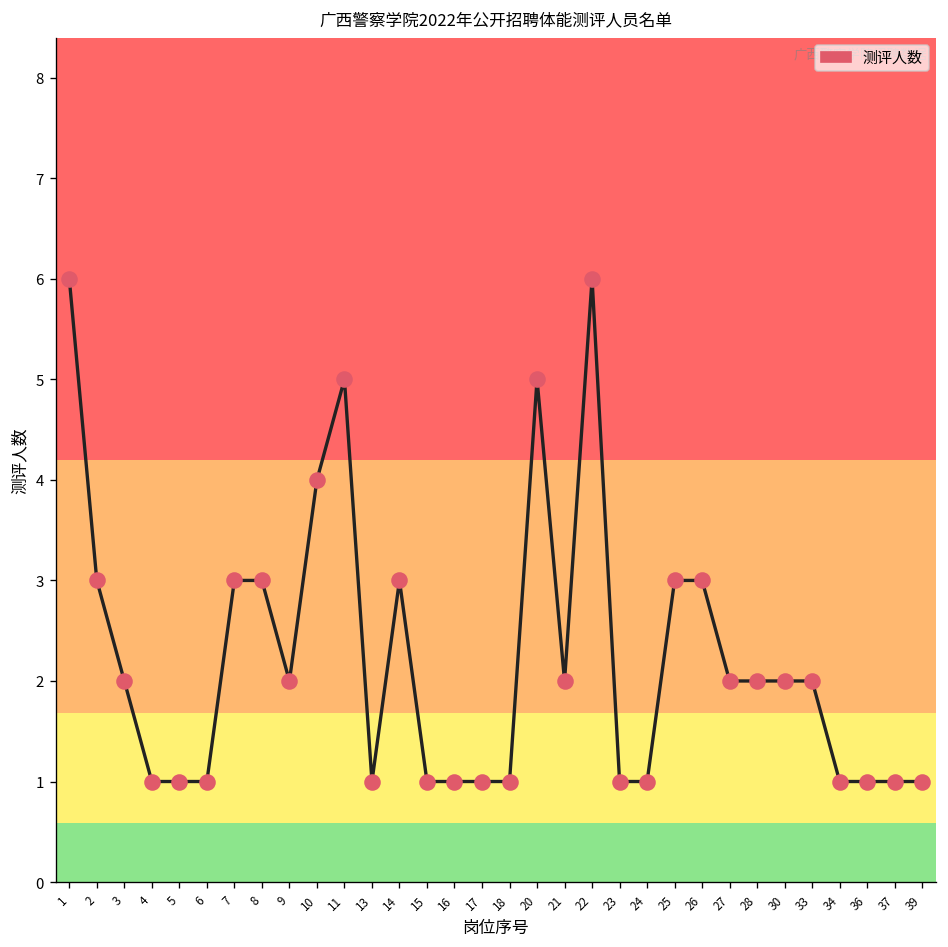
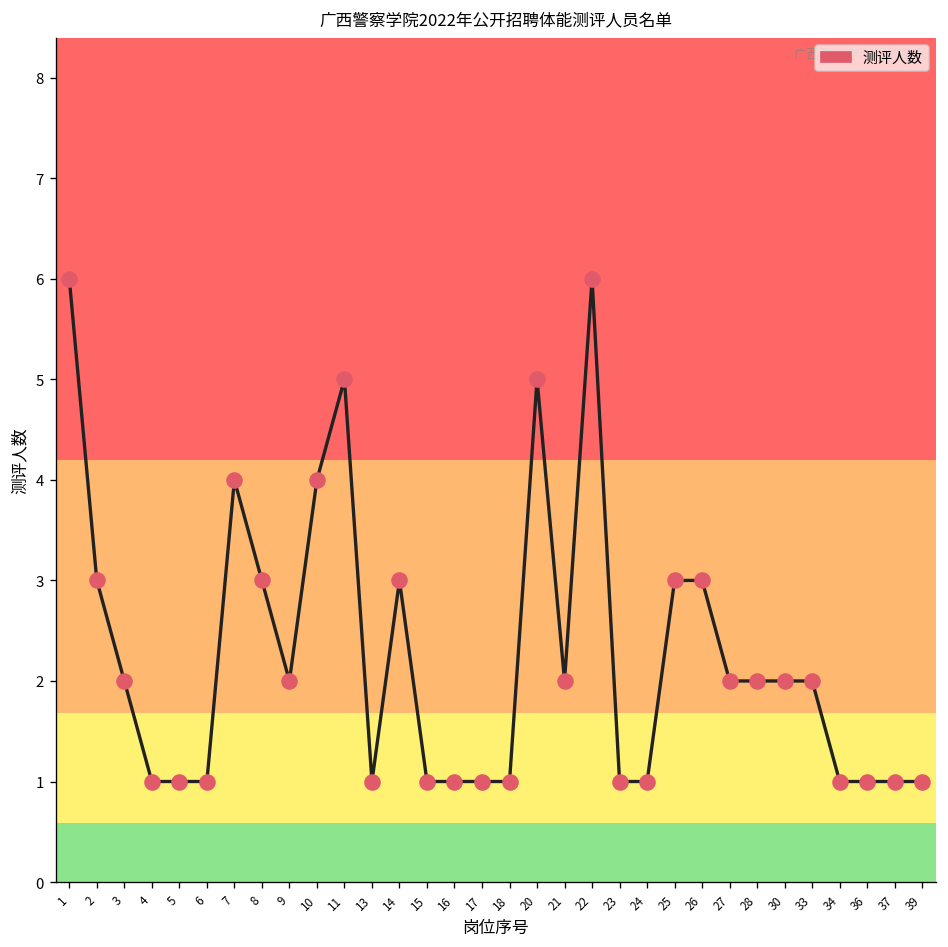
  {
    "1": 6,
    "2": 3,
    "3": 2,
    "4": 1,
    "5": 1,
    "6": 1,
-   "7": 3,
+   "7": 4,
    "8": 3,
    "9": 2,
    "10": 4,
    "11": 5,
    "13": 1,
    "14": 3,
    "15": 1,
    "16": 1,
    "17": 1,
    "18": 1,
    "20": 5,
    "21": 2,
    "22": 6,
    "23": 1,
    "24": 1,
    "25": 3,
    "26": 3,
    "27": 2,
    "28": 2,
    "30": 2,
    "33": 2,
    "34": 1,
    "36": 1,
    "37": 1,
    "39": 1
  }
